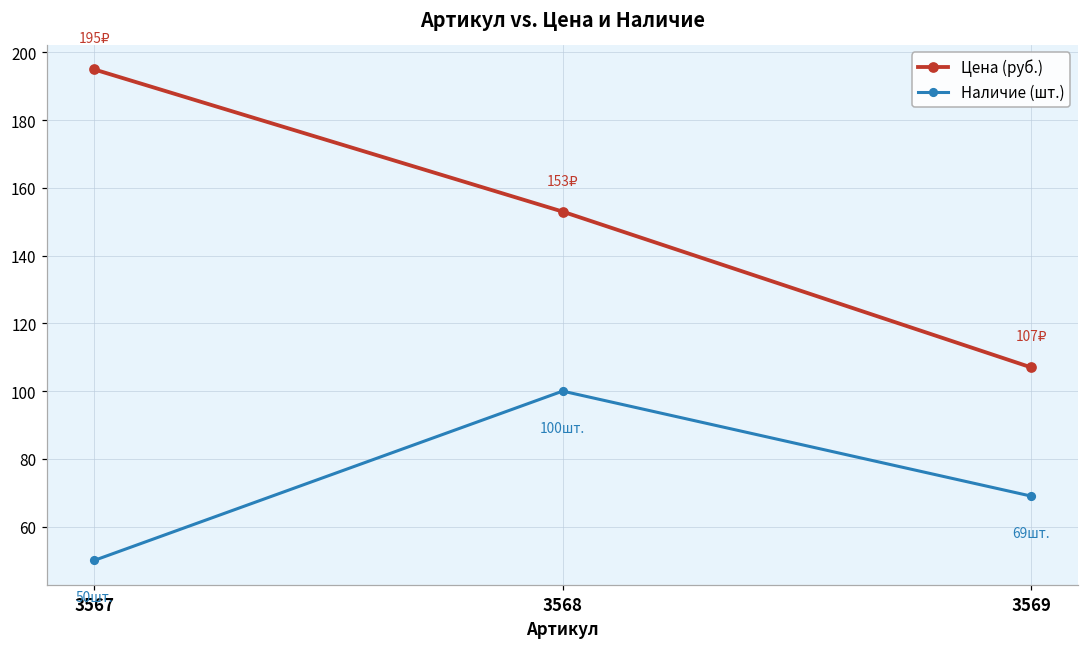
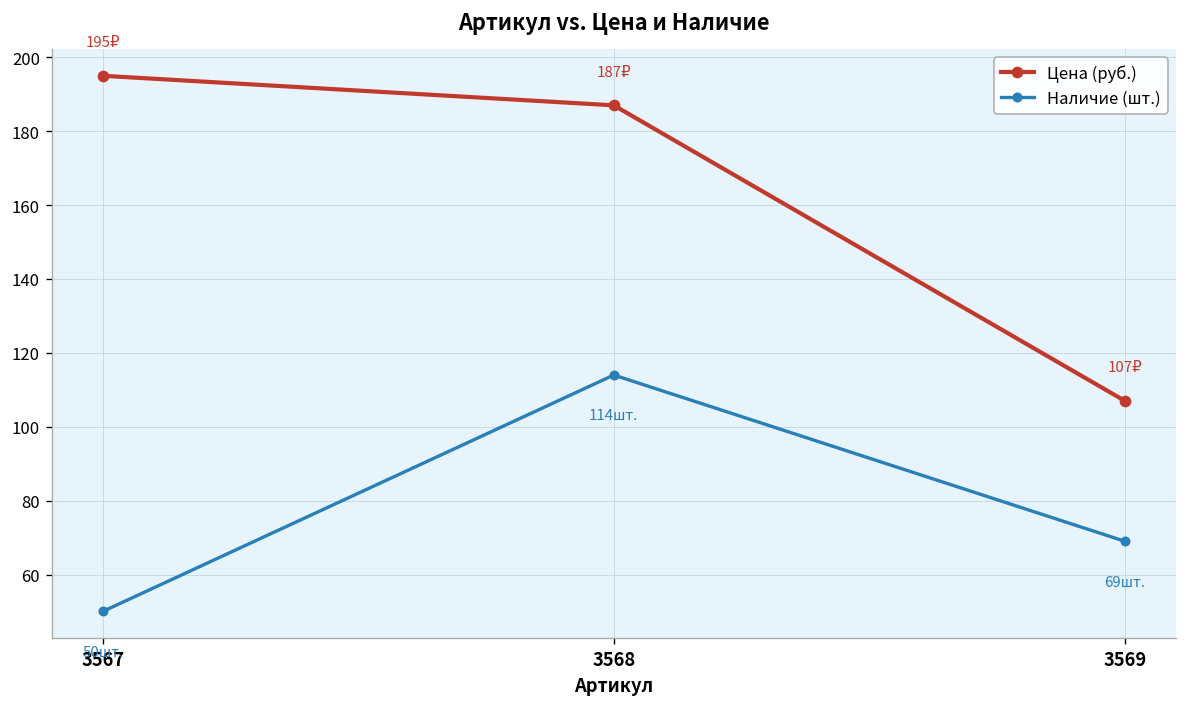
  {
    "Цена (руб.)": {
      "3567": "195₽",
-     "3568": "153₽",
+     "3568": "187₽",
      "3569": "107₽"
    },
    "Наличие (шт.)": {
-     "3568": "100"
+     "3568": "114"
    }
  }
